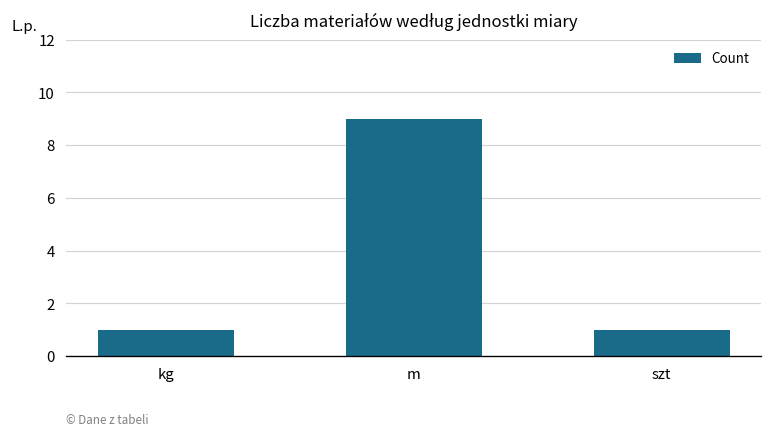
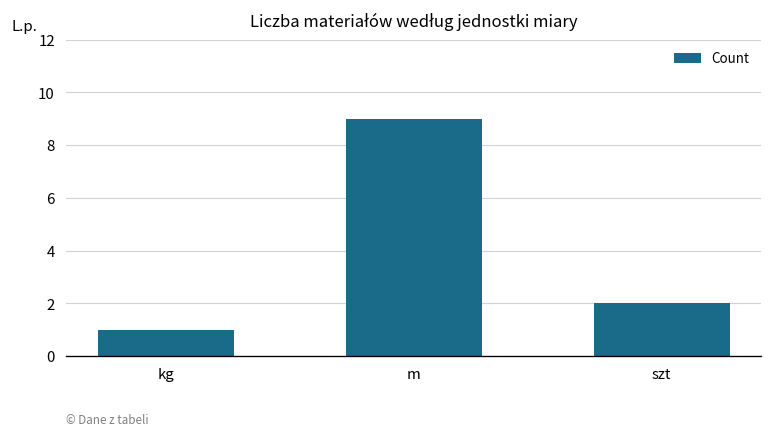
  {
    "kg": 1,
    "m": 9,
-   "szt": 1
+   "szt": 2
  }
